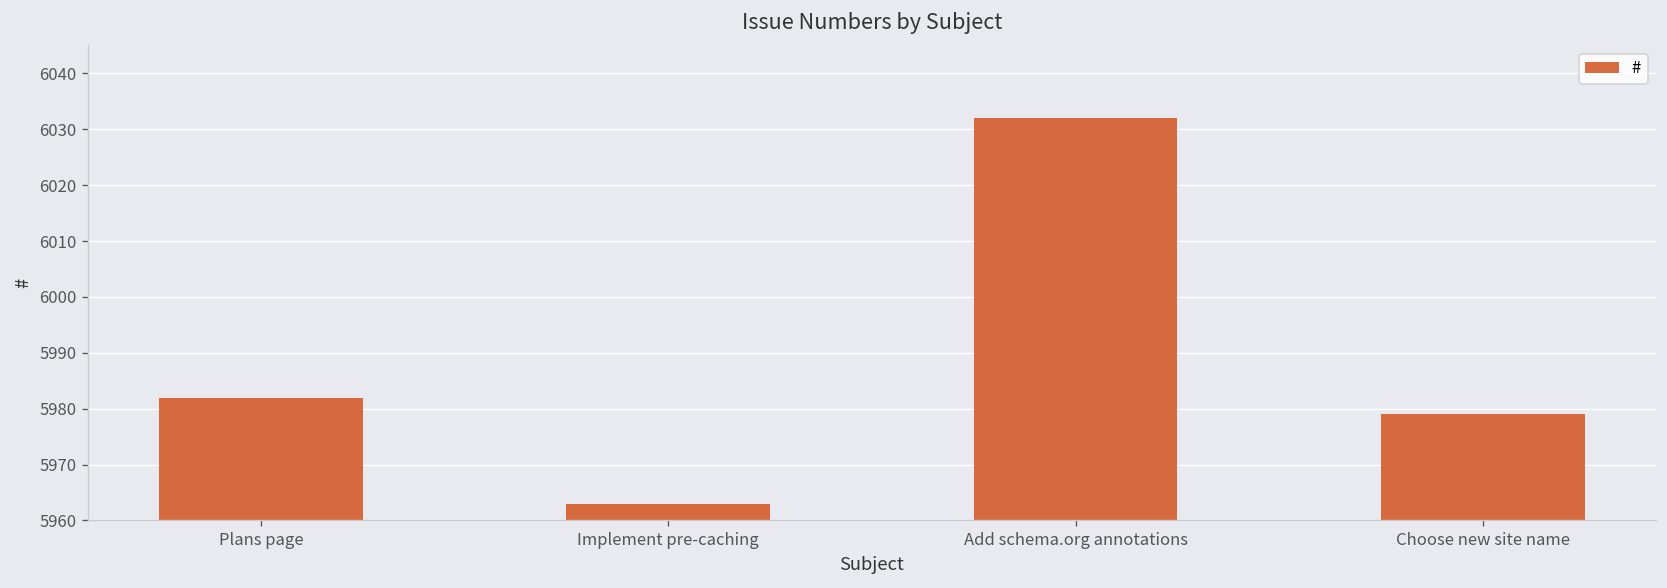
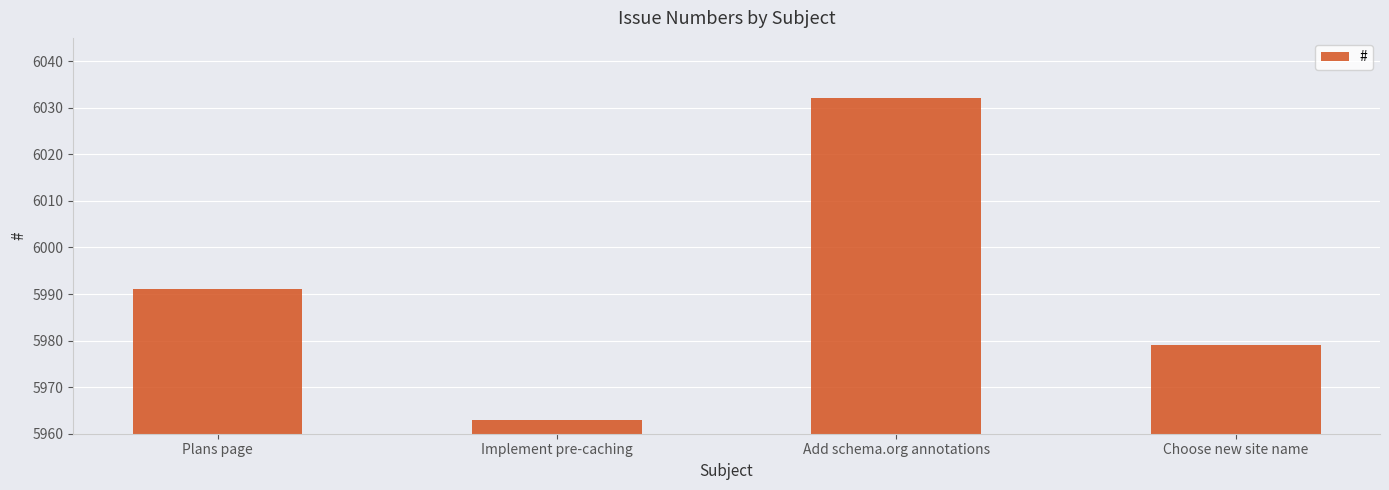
  {
-   "Plans page": 5982,
+   "Plans page": 5991,
    "Implement pre-caching": 5963,
    "Add schema.org annotations": 6032,
    "Choose new site name": 5979
  }
